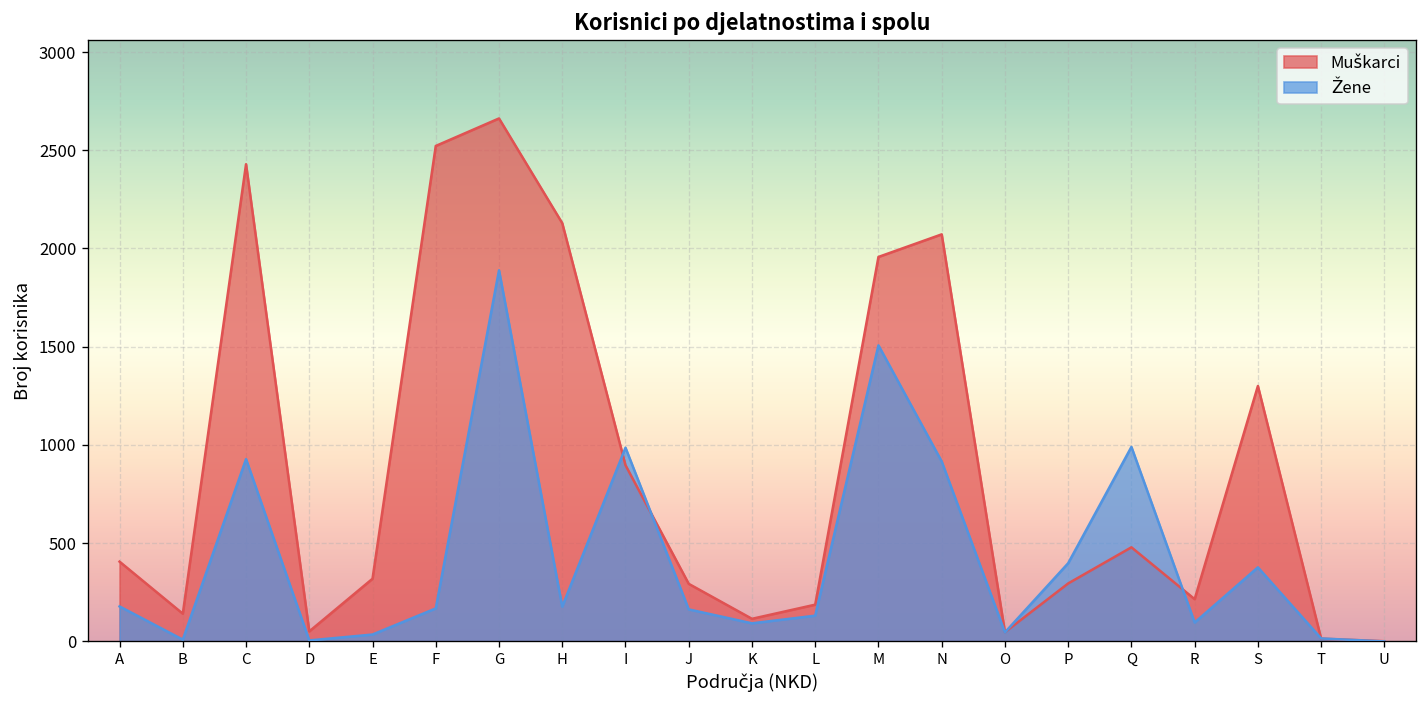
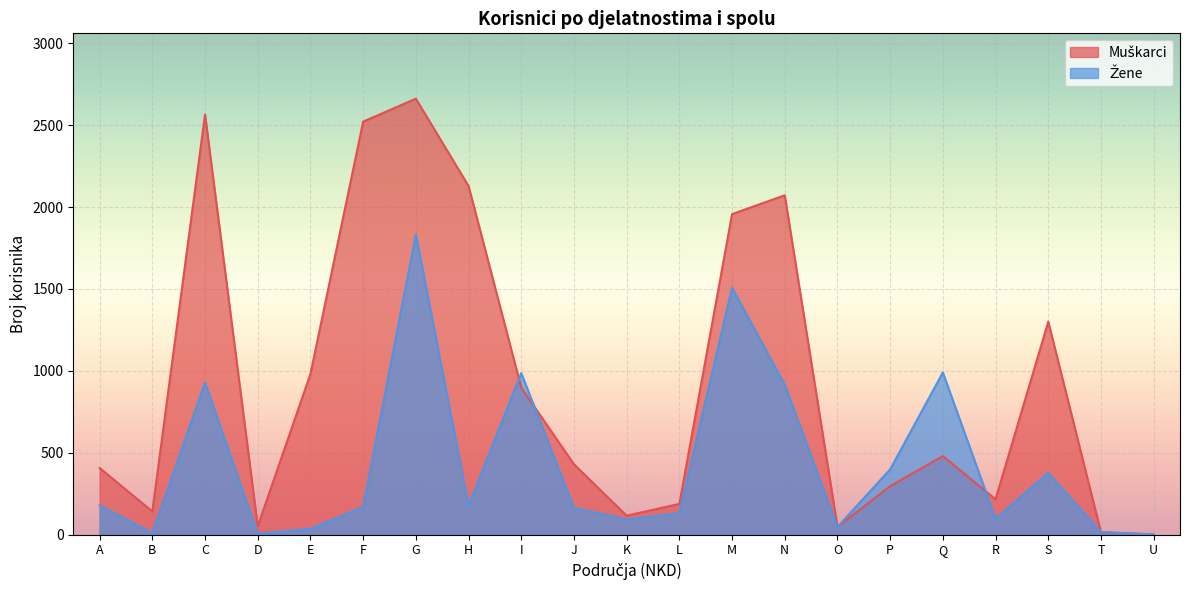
  {
    "Muškarci": {
      "A": 410,
      "B": 140,
-     "C": 2430,
+     "C": 2570,
      "D": 50,
-     "E": 320,
+     "E": 980,
      "F": 2520,
      "G": 2660,
      "H": 2130,
      "I": 900,
-     "J": 290,
+     "J": 430,
      "K": 120,
      "L": 190,
      "M": 1960,
      "N": 2070,
      "P": 300,
      "Q": 480,
      "R": 220,
      "S": 1300
    },
    "Žene": {
      "A": 180,
      "B": 10,
      "C": 930,
      "D": 10,
      "E": 40,
      "F": 170,
-     "G": 1890,
+     "G": 1830,
      "H": 180,
      "I": 990,
      "J": 160,
      "K": 90,
      "L": 130,
      "M": 1510,
      "N": 920,
      "P": 400,
      "Q": 990,
      "R": 100,
      "S": 380
    }
  }
